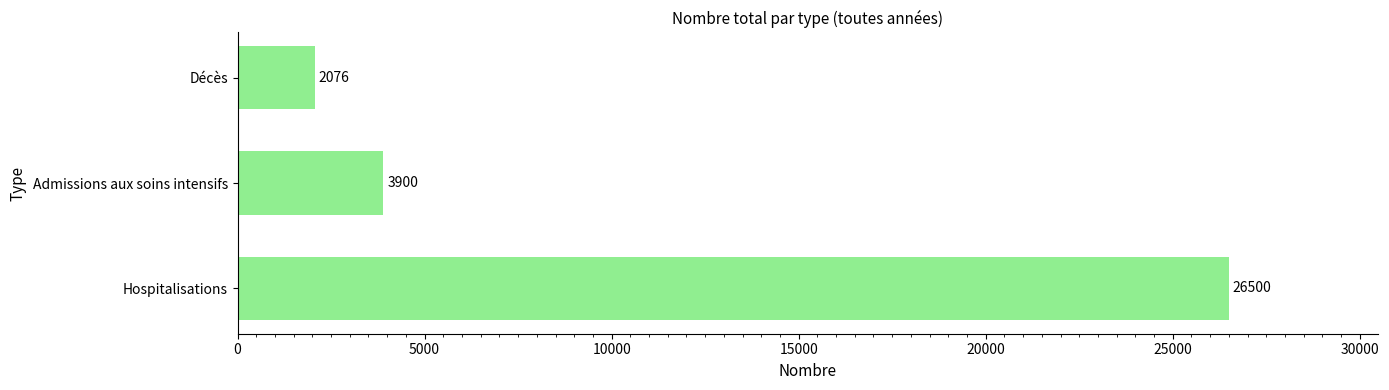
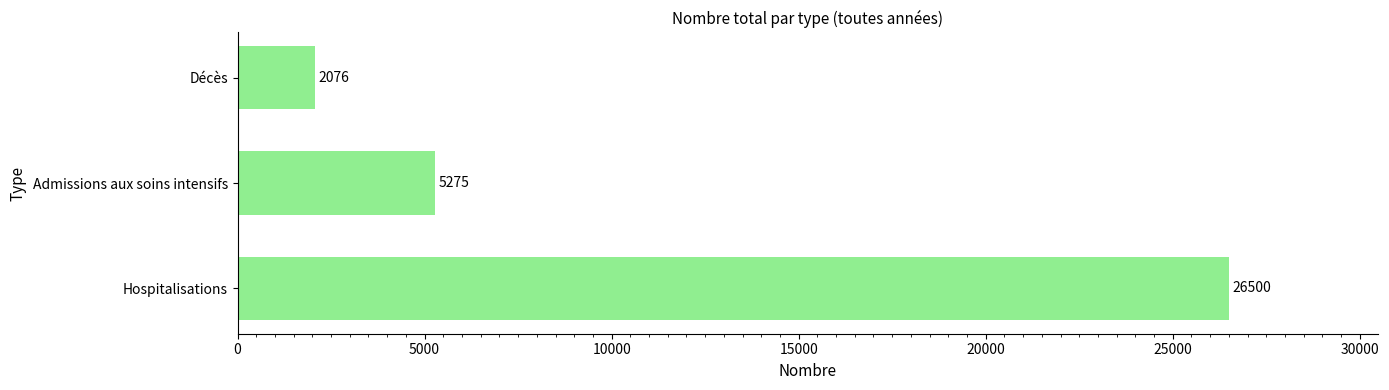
  {
    "Décès": 2076,
-   "Admissions aux soins intensifs": 3900,
+   "Admissions aux soins intensifs": 5275,
    "Hospitalisations": 26500
  }
